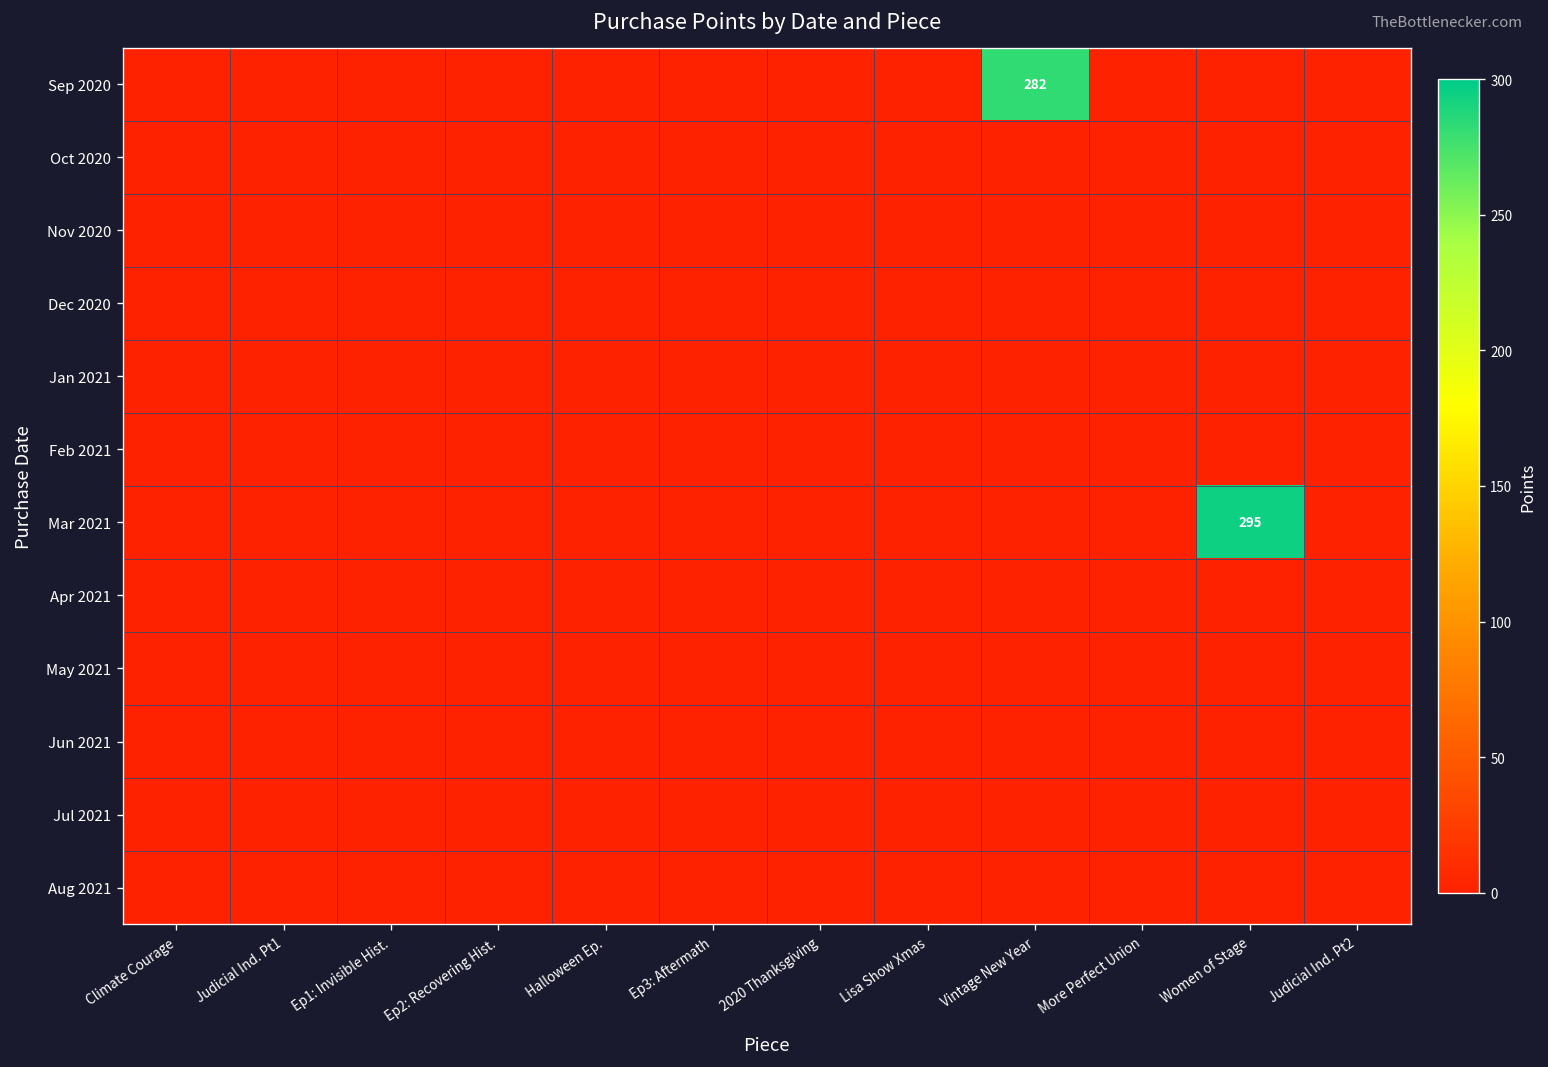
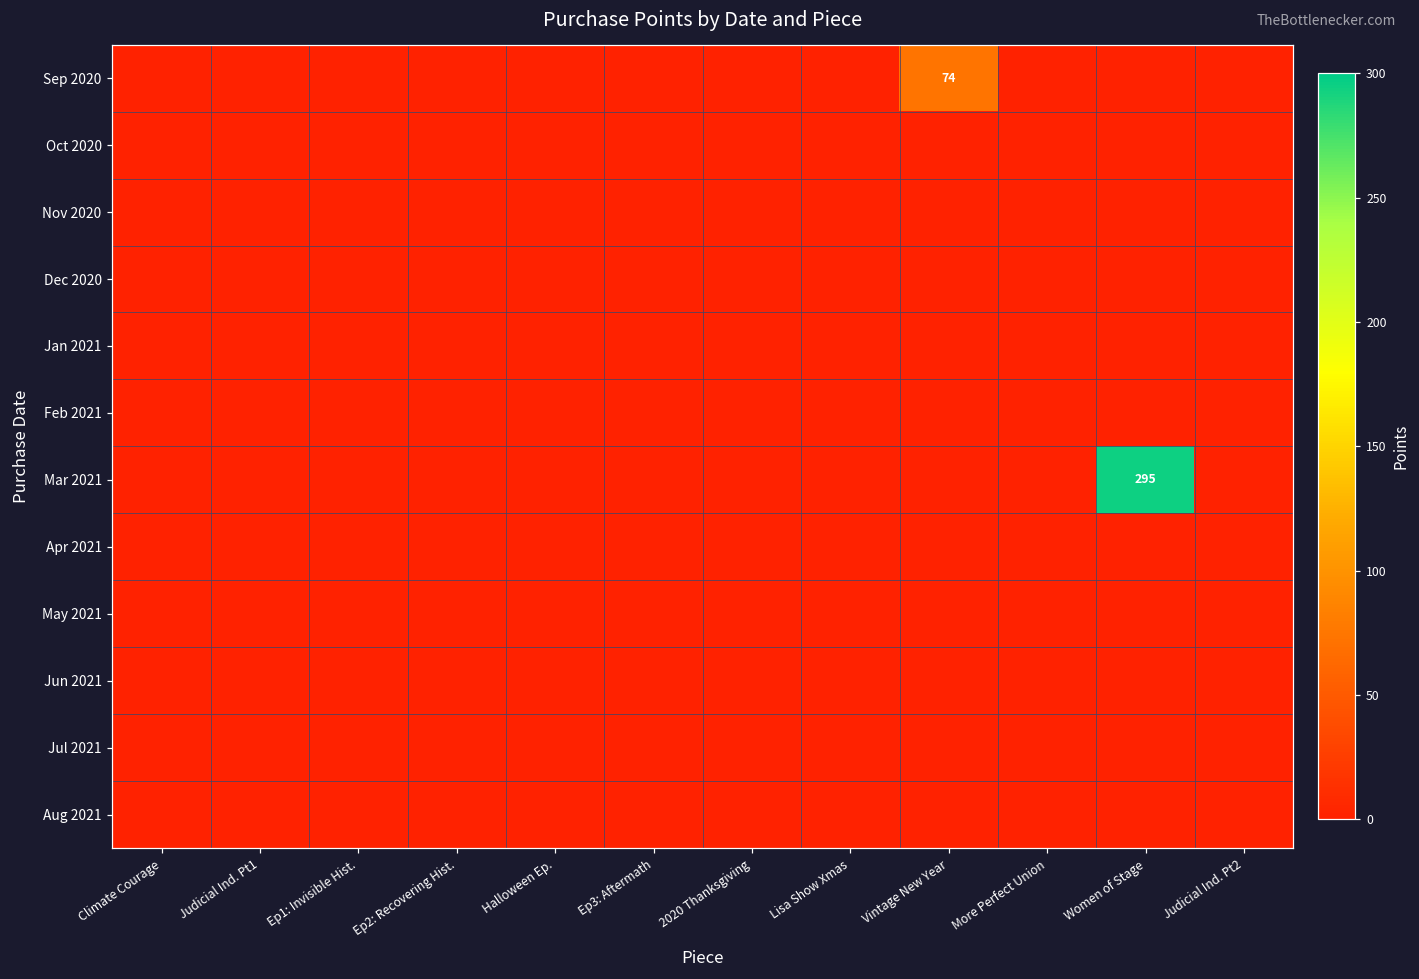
  {
    "Sep 2020": {
-     "Vintage New Year": 282
+     "Vintage New Year": 74
    },
    "Mar 2021": {
      "Women of Stage": 295
    }
  }
